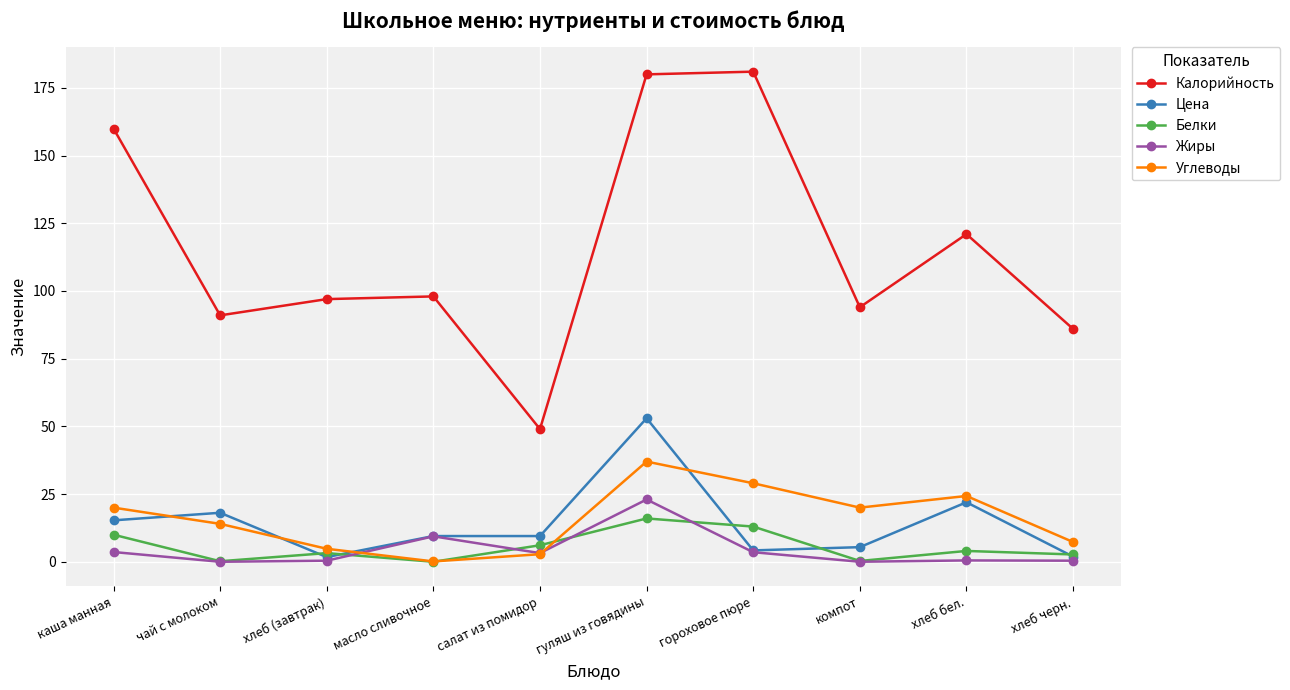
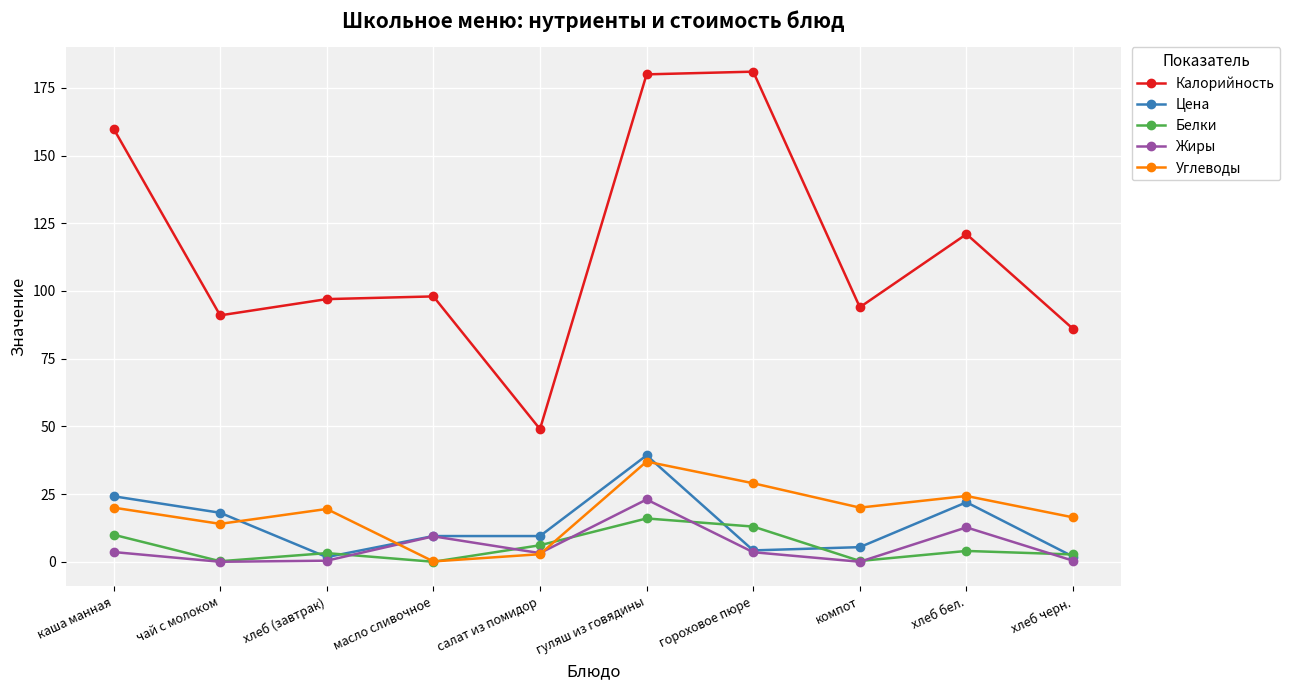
  {
    "Калорийность": {
      "каша манная": 160,
      "чай с молоком": 91,
      "хлеб (завтрак)": 97,
      "масло сливочное": 98,
      "салат из помидор": 49,
      "гуляш из говядины": 180,
      "гороховое пюре": 181,
      "компот": 94,
      "хлеб бел.": 121,
      "хлеб черн.": 86
    },
    "Цена": {
-     "каша манная": 15,
+     "каша манная": 24,
      "чай с молоком": 18,
      "хлеб (завтрак)": 2,
      "салат из помидор": 10,
-     "гуляш из говядины": 53,
+     "гуляш из говядины": 39,
      "компот": 5,
      "хлеб бел.": 22
    },
    "Белки": {
      "каша манная": 10,
      "хлеб (завтрак)": 3,
      "салат из помидор": 6,
      "гуляш из говядины": 16,
      "гороховое пюре": 13,
      "хлеб бел.": 4
    },
    "Жиры": {
      "каша манная": 4,
      "хлеб (завтрак)": 0,
      "гуляш из говядины": 23,
-     "хлеб бел.": 1,
+     "хлеб бел.": 13,
      "хлеб черн.": 0
    },
    "Углеводы": {
      "каша манная": 20,
      "чай с молоком": 14,
-     "хлеб (завтрак)": 5,
+     "хлеб (завтрак)": 20,
      "гуляш из говядины": 37,
      "гороховое пюре": 29,
      "компот": 20,
      "хлеб бел.": 24,
-     "хлеб черн.": 7
+     "хлеб черн.": 16
    }
  }
